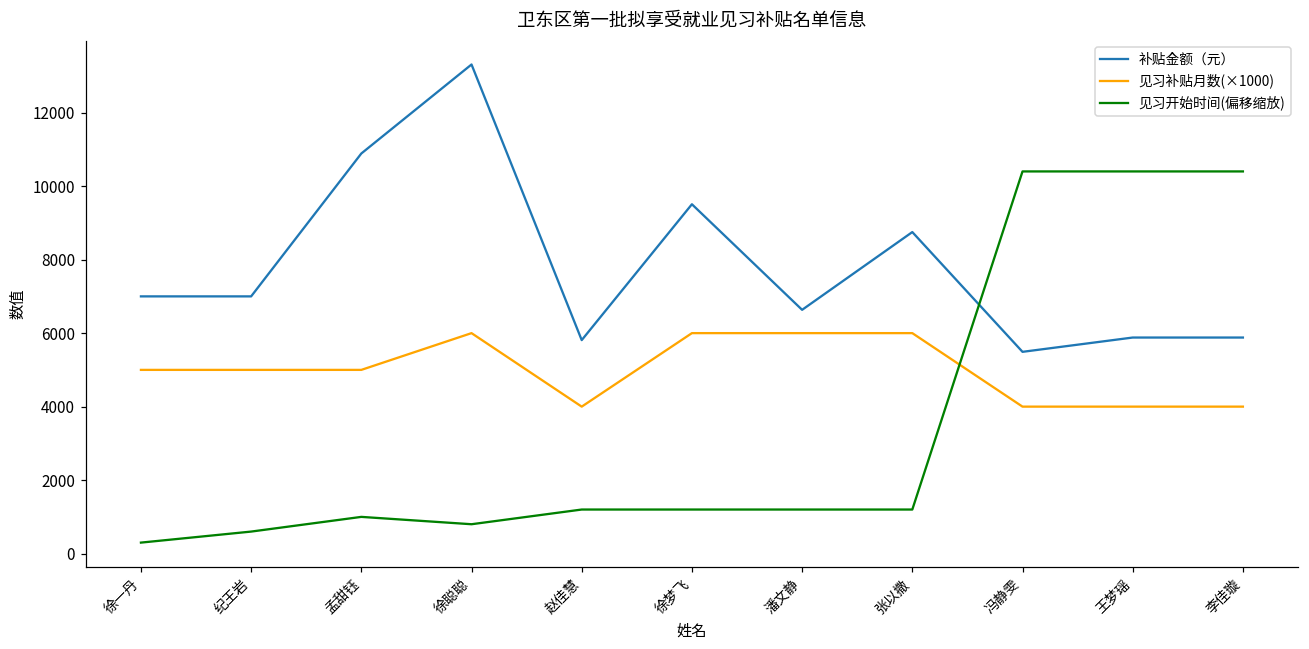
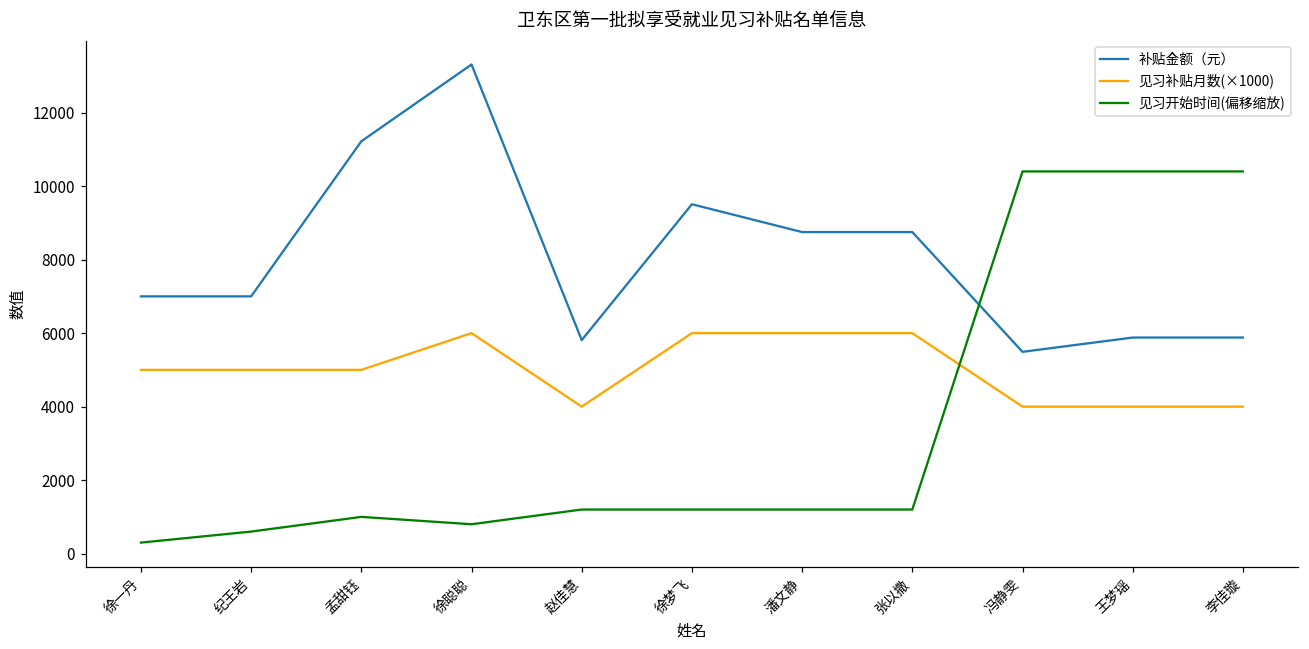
  {
    "补贴金额（元）": {
      "徐一丹": 7000,
      "纪王岩": 7000,
-     "孟甜钰": 10900,
+     "孟甜钰": 11200,
      "徐聪聪": 13300,
      "赵佳慧": 5800,
      "徐梦飞": 9500,
-     "潘文静": 6600,
+     "潘文静": 8800,
      "张以撒": 8800,
      "冯静雯": 5500,
      "王梦瑶": 5900,
      "李佳璇": 5900
    },
    "见习补贴月数(×1000)": {
      "徐一丹": 5000,
      "纪王岩": 5000,
      "孟甜钰": 5000,
      "徐聪聪": 6000,
      "赵佳慧": 4000,
      "徐梦飞": 6000,
      "潘文静": 6000,
      "张以撒": 6000,
      "冯静雯": 4000,
      "王梦瑶": 4000,
      "李佳璇": 4000
    },
    "见习开始时间(偏移缩放)": {
      "徐一丹": 300,
      "纪王岩": 600,
      "孟甜钰": 1000,
      "徐聪聪": 800,
      "赵佳慧": 1200,
      "徐梦飞": 1200,
      "潘文静": 1200,
      "张以撒": 1200,
      "冯静雯": 10400,
      "王梦瑶": 10400,
      "李佳璇": 10400
    }
  }
